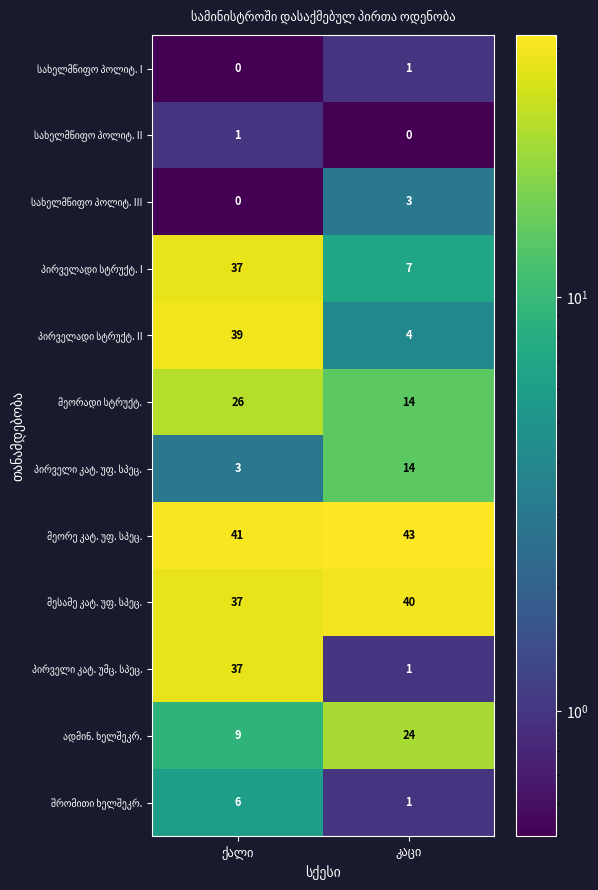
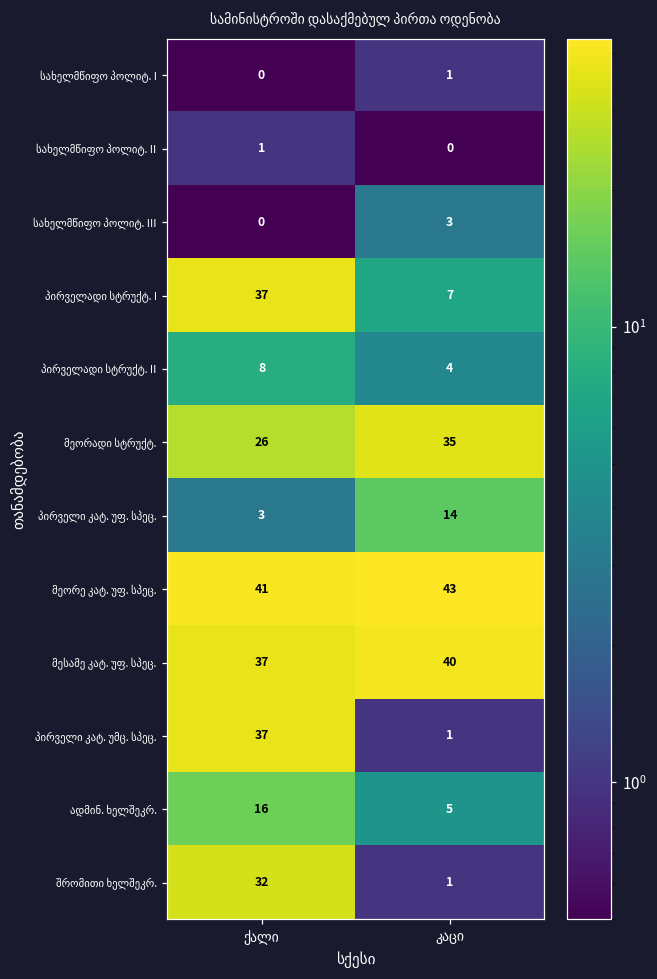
  {
    "სახელმწიფო პოლიტ. I": {
      "ქალი": 0,
      "კაცი": 1
    },
    "სახელმწიფო პოლიტ. II": {
      "ქალი": 1,
      "კაცი": 0
    },
    "სახელმწიფო პოლიტ. III": {
      "ქალი": 0,
      "კაცი": 3
    },
    "პირველადი სტრუქტ. I": {
      "ქალი": 37,
      "კაცი": 7
    },
    "პირველადი სტრუქტ. II": {
-     "ქალი": 39,
+     "ქალი": 8,
      "კაცი": 4
    },
    "მეორადი სტრუქტ.": {
      "ქალი": 26,
-     "კაცი": 14
+     "კაცი": 35
    },
    "პირველი კატ. უფ. სპეც.": {
      "ქალი": 3,
      "კაცი": 14
    },
    "მეორე კატ. უფ. სპეც.": {
      "ქალი": 41,
      "კაცი": 43
    },
    "მესამე კატ. უფ. სპეც.": {
      "ქალი": 37,
      "კაცი": 40
    },
    "პირველი კატ. უმც. სპეც.": {
      "ქალი": 37,
      "კაცი": 1
    },
    "ადმინ. ხელშეკრ.": {
-     "ქალი": 9,
-     "კაცი": 24
+     "ქალი": 16,
+     "კაცი": 5
    },
    "შრომითი ხელშეკრ.": {
-     "ქალი": 6,
+     "ქალი": 32,
      "კაცი": 1
    }
  }
